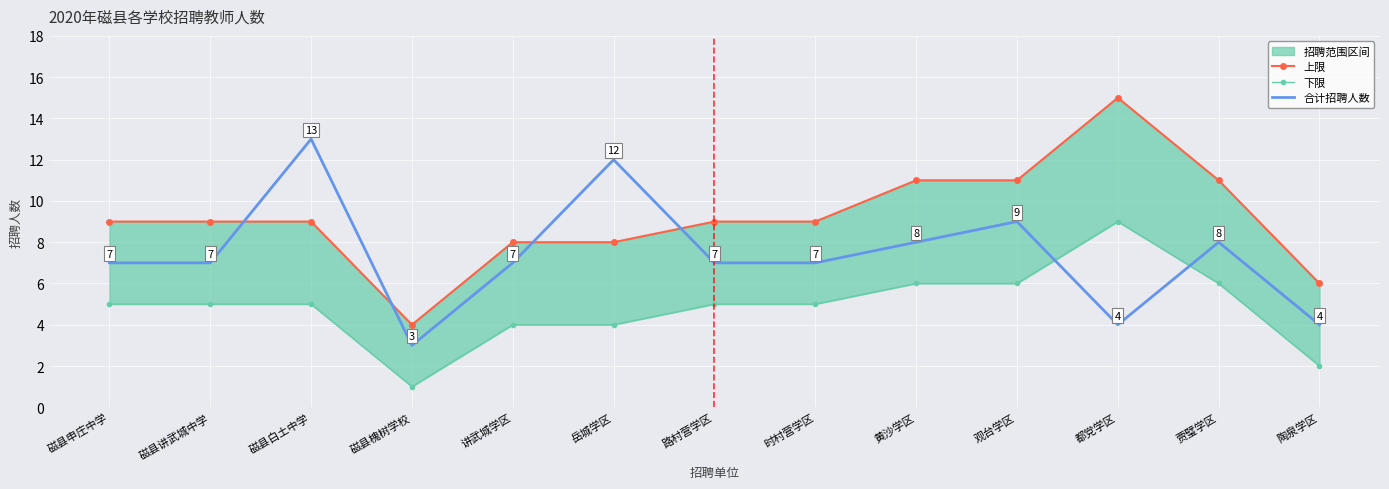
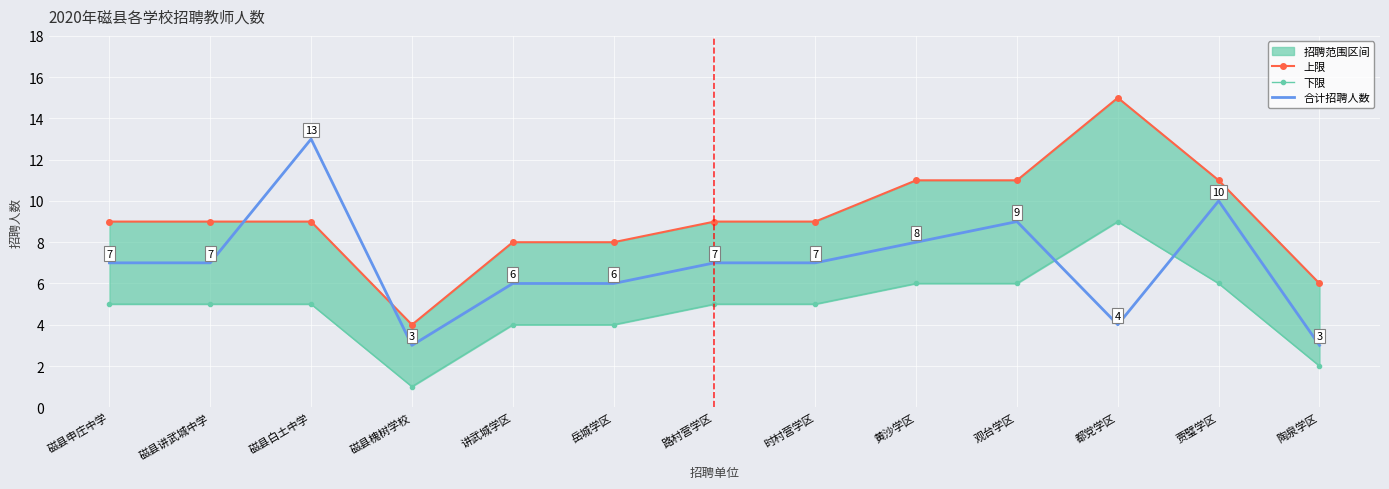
  {
    "合计招聘人数": {
-     "讲武城学区": 7,
-     "岳城学区": 12,
-     "贾璧学区": 8,
-     "陶泉学区": 4
+     "讲武城学区": 6,
+     "岳城学区": 6,
+     "贾璧学区": 10,
+     "陶泉学区": 3
    }
  }
